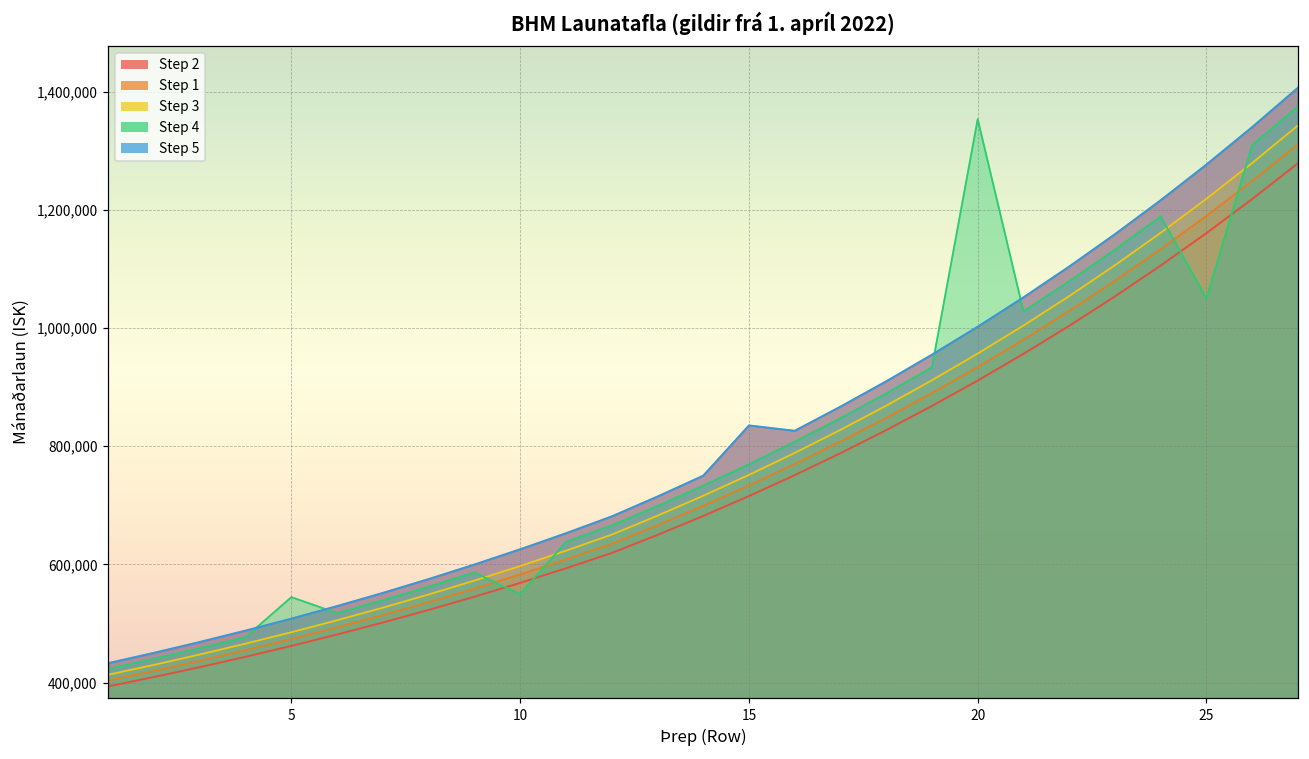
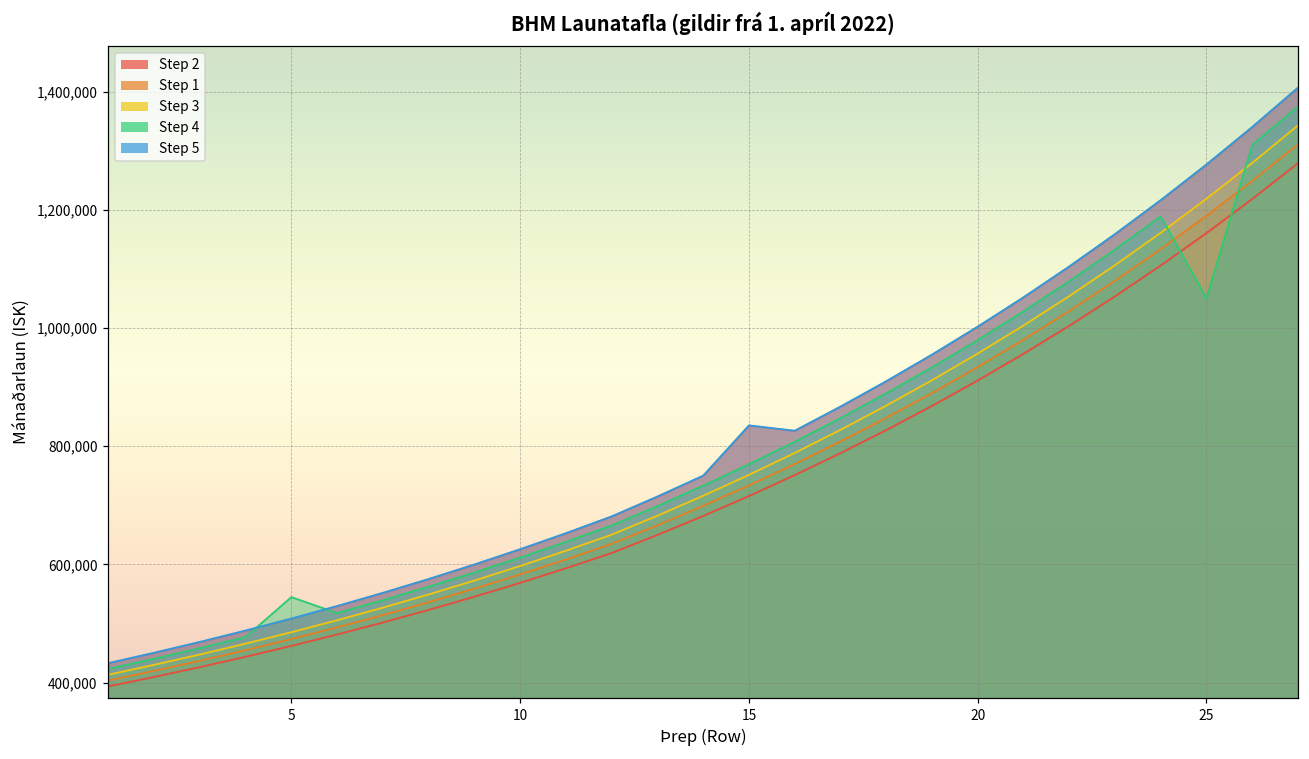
  {
    "Step 4": {
      "5": "540,000",
-     "10": "550,000",
+     "10": "610,000",
      "15": "770,000",
-     "20": "1,350,000",
+     "20": "980,000",
      "25": "1,050,000"
    },
    "Step 5": {
      "5": "510,000",
      "10": "630,000",
      "15": "840,000",
      "20": "1,000,000",
      "25": "1,280,000"
    }
  }
